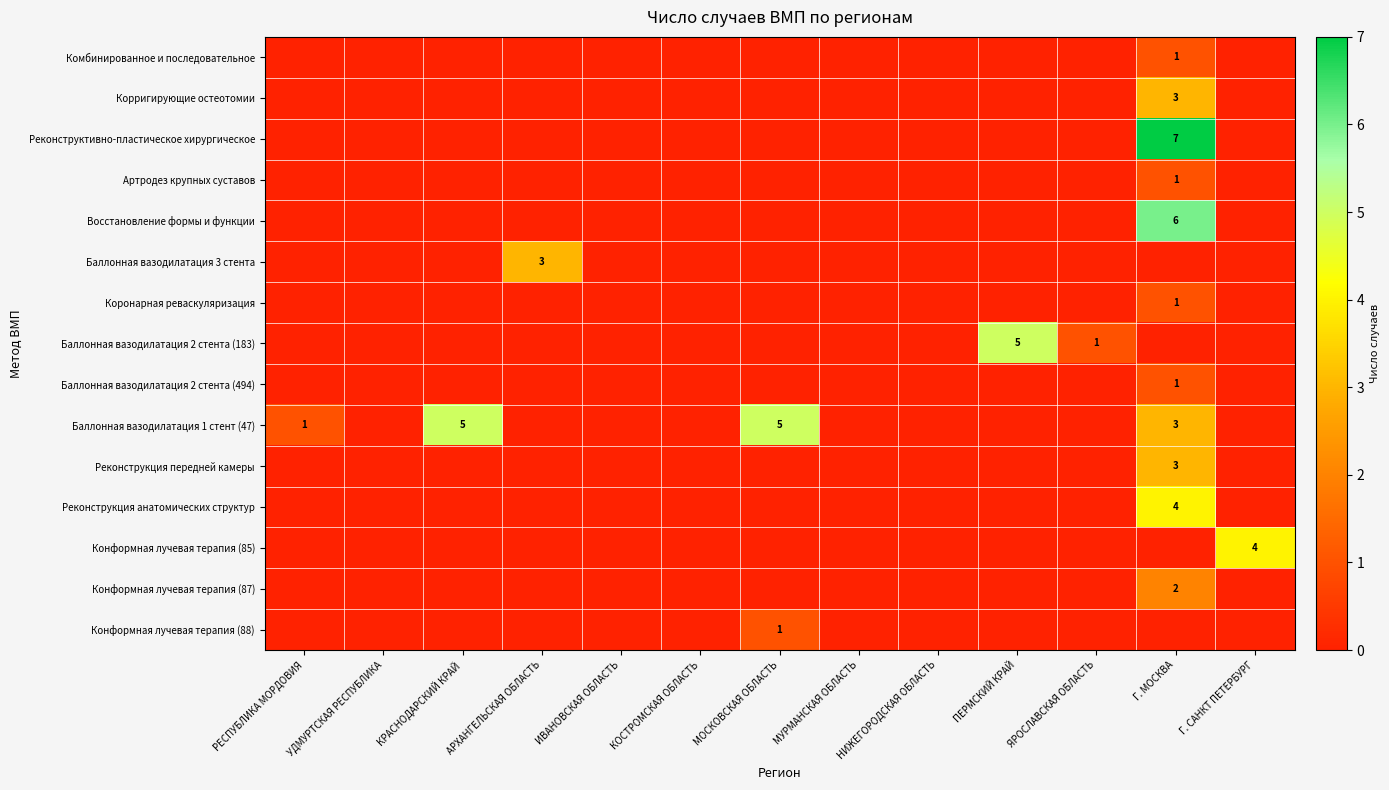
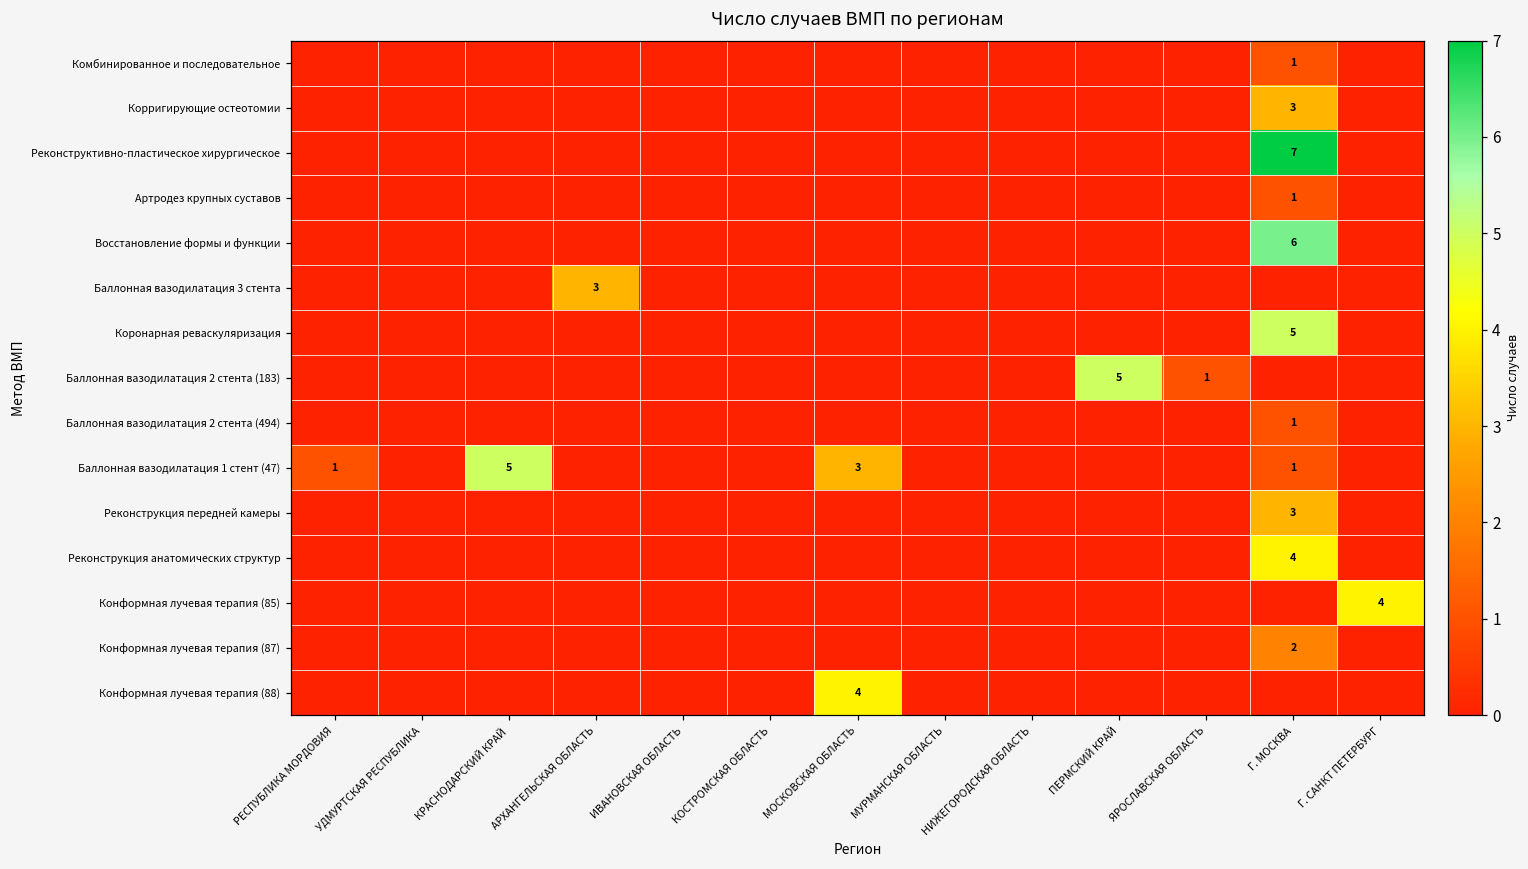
  {
    "Комбинированное и последовательное": {
      "Г. МОСКВА": 1
    },
    "Корригирующие остеотомии": {
      "Г. МОСКВА": 3
    },
    "Реконструктивно-пластическое хирургическое": {
      "Г. МОСКВА": 7
    },
    "Артродез крупных суставов": {
      "Г. МОСКВА": 1
    },
    "Восстановление формы и функции": {
      "Г. МОСКВА": 6
    },
    "Баллонная вазодилатация 3 стента": {
      "АРХАНГЕЛЬСКАЯ ОБЛАСТЬ": 3
    },
    "Коронарная реваскуляризация": {
-     "Г. МОСКВА": 1
+     "Г. МОСКВА": 5
    },
    "Баллонная вазодилатация 2 стента (183)": {
      "ПЕРМСКИЙ КРАЙ": 5,
      "ЯРОСЛАВСКАЯ ОБЛАСТЬ": 1
    },
    "Баллонная вазодилатация 2 стента (494)": {
      "Г. МОСКВА": 1
    },
    "Баллонная вазодилатация 1 стент (47)": {
      "РЕСПУБЛИКА МОРДОВИЯ": 1,
      "КРАСНОДАРСКИЙ КРАЙ": 5,
-     "МОСКОВСКАЯ ОБЛАСТЬ": 5,
-     "Г. МОСКВА": 3
+     "МОСКОВСКАЯ ОБЛАСТЬ": 3,
+     "Г. МОСКВА": 1
    },
    "Реконструкция передней камеры": {
      "Г. МОСКВА": 3
    },
    "Реконструкция анатомических структур": {
      "Г. МОСКВА": 4
    },
    "Конформная лучевая терапия (85)": {
      "Г. САНКТ ПЕТЕРБУРГ": 4
    },
    "Конформная лучевая терапия (87)": {
      "Г. МОСКВА": 2
    },
    "Конформная лучевая терапия (88)": {
-     "МОСКОВСКАЯ ОБЛАСТЬ": 1
+     "МОСКОВСКАЯ ОБЛАСТЬ": 4
    }
  }
